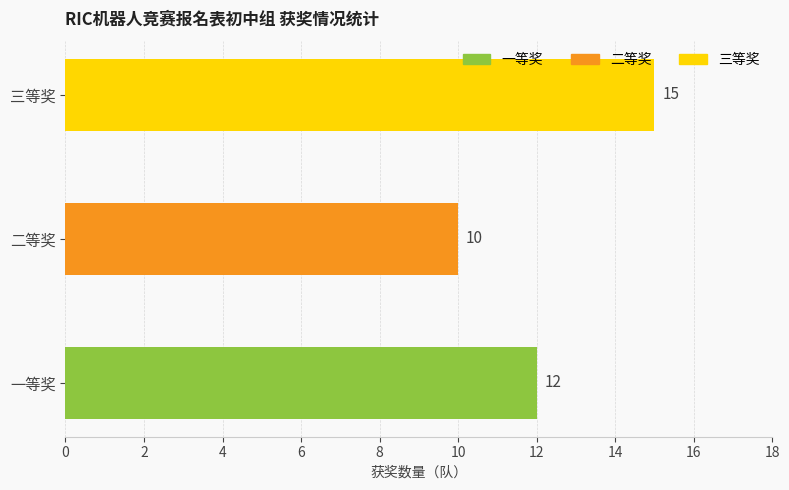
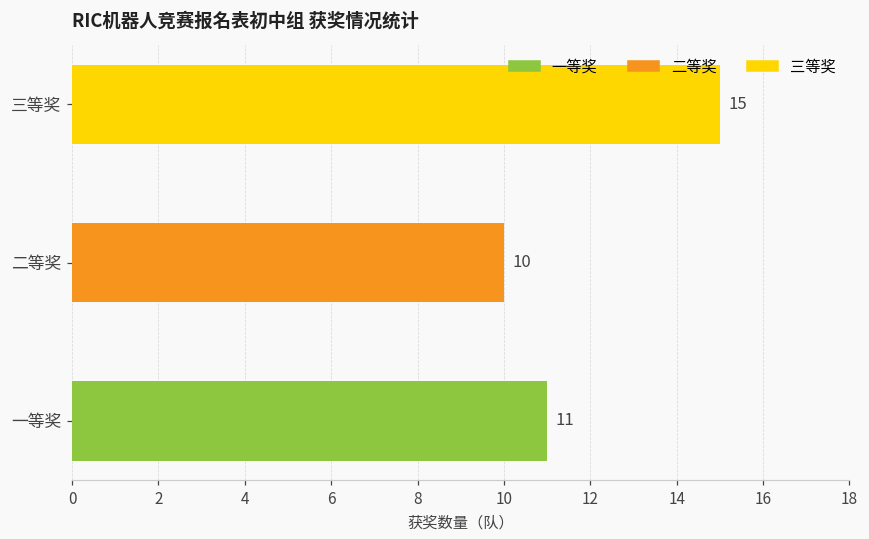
  {
    "三等奖": 15,
    "二等奖": 10,
-   "一等奖": 12
+   "一等奖": 11
  }
